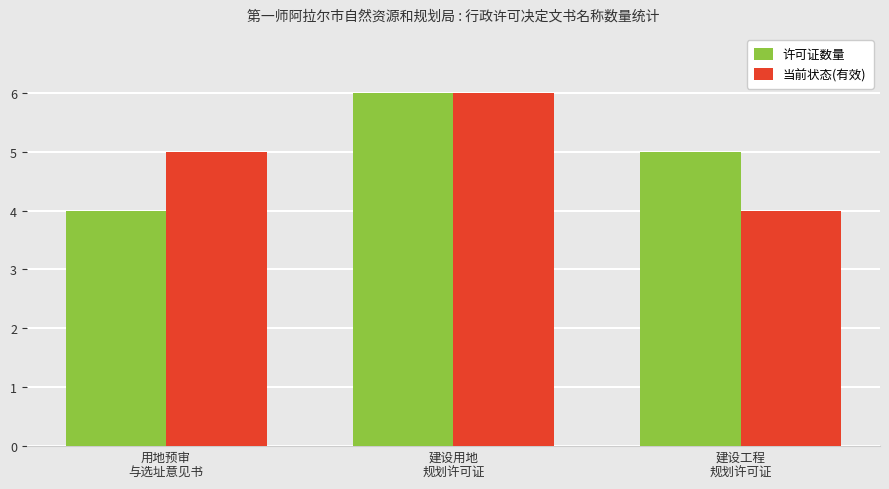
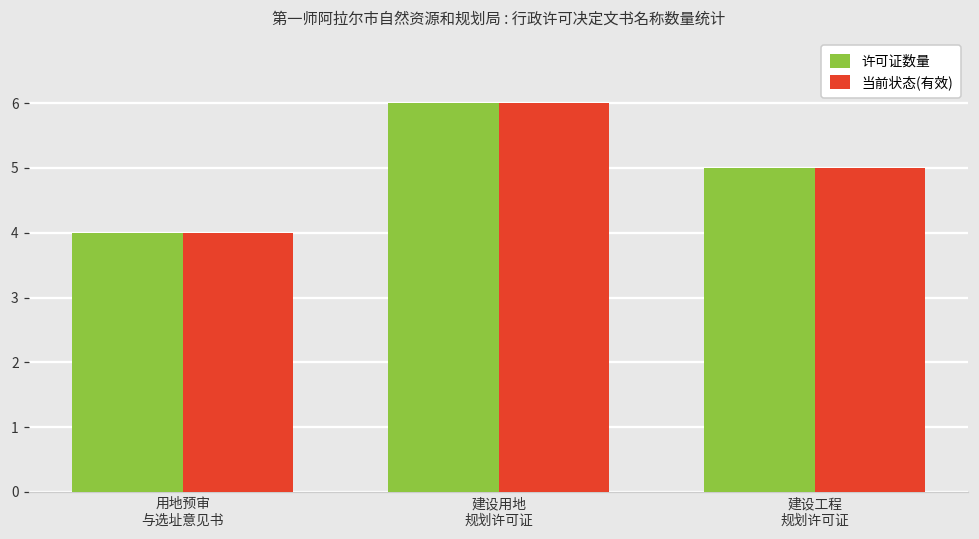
  {
    "许可证数量": {
      "用地预审 与选址意见书": 4,
      "建设用地 规划许可证": 6,
      "建设工程 规划许可证": 5
    },
    "当前状态(有效)": {
-     "用地预审 与选址意见书": 5,
+     "用地预审 与选址意见书": 4,
      "建设用地 规划许可证": 6,
-     "建设工程 规划许可证": 4
+     "建设工程 规划许可证": 5
    }
  }
